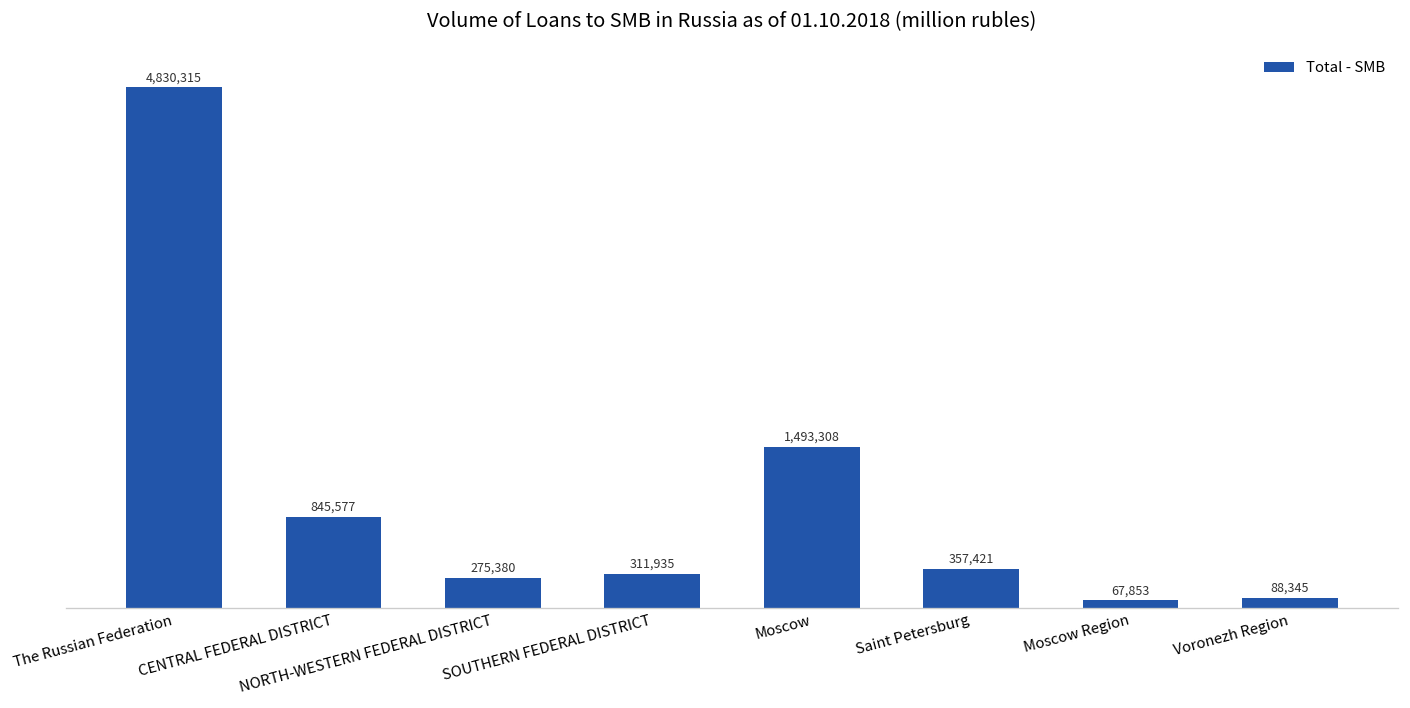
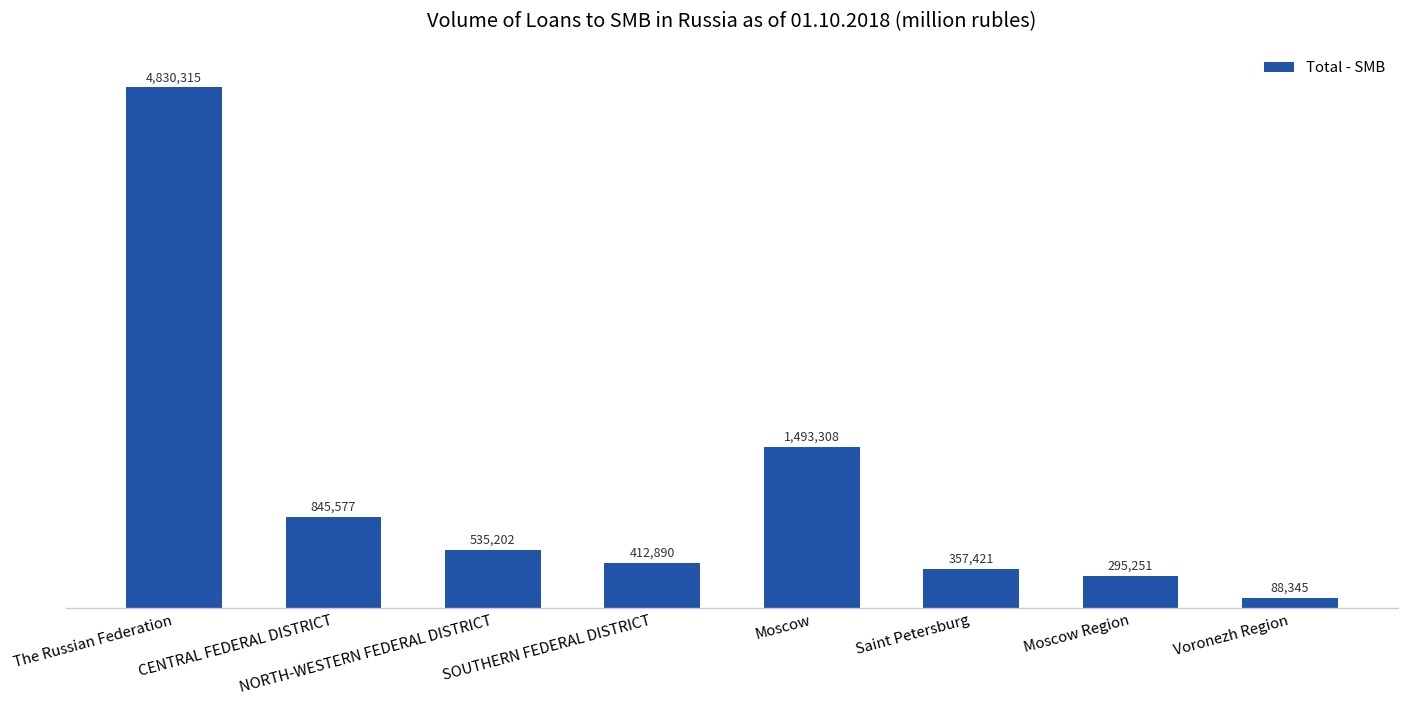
  {
    "The Russian Federation": "4,830,315",
    "CENTRAL FEDERAL DISTRICT": "845,577",
-   "NORTH-WESTERN FEDERAL DISTRICT": "275,380",
-   "SOUTHERN FEDERAL DISTRICT": "311,935",
+   "NORTH-WESTERN FEDERAL DISTRICT": "535,202",
+   "SOUTHERN FEDERAL DISTRICT": "412,890",
    "Moscow": "1,493,308",
    "Saint Petersburg": "357,421",
-   "Moscow Region": "67,853",
+   "Moscow Region": "295,251",
    "Voronezh Region": "88,345"
  }
